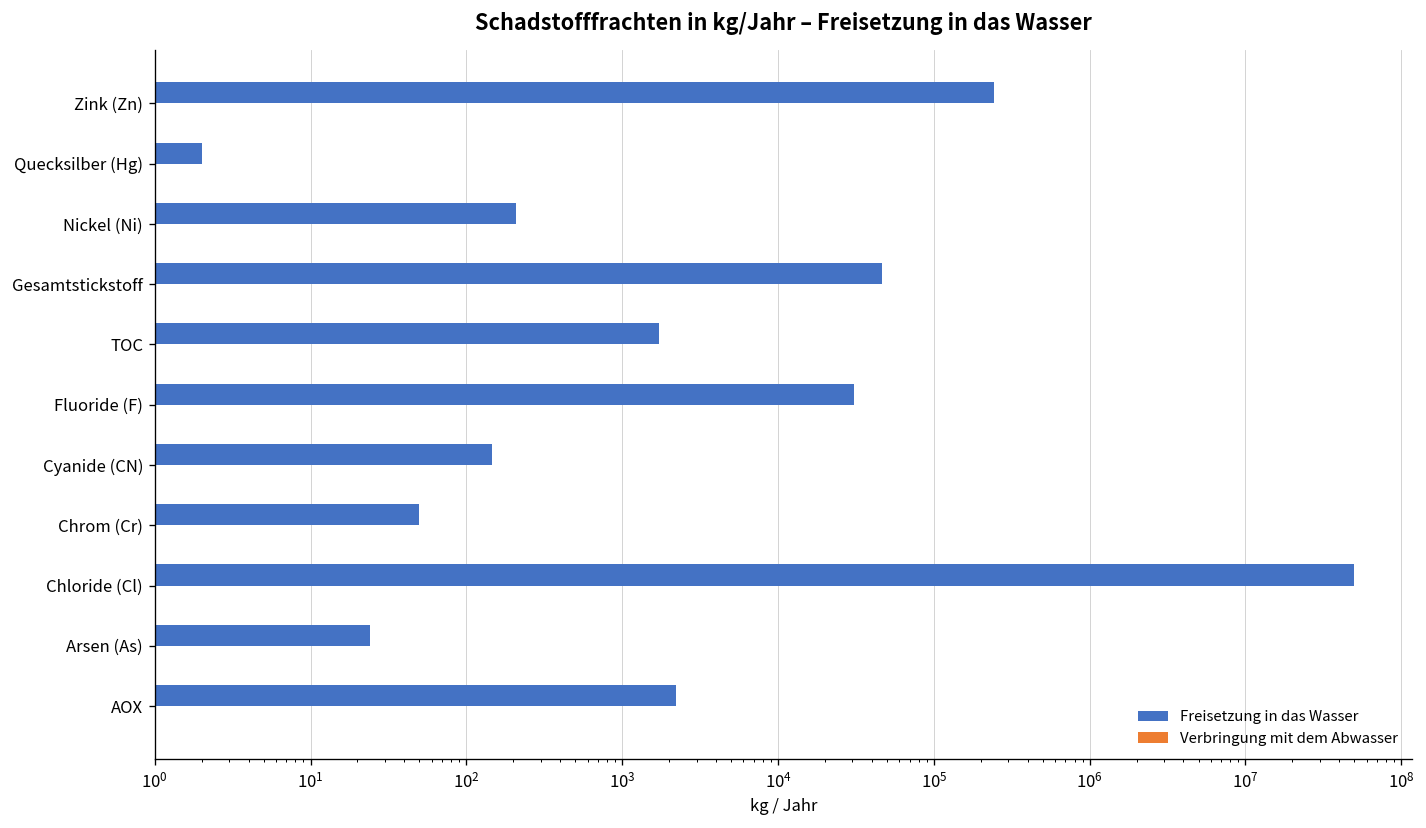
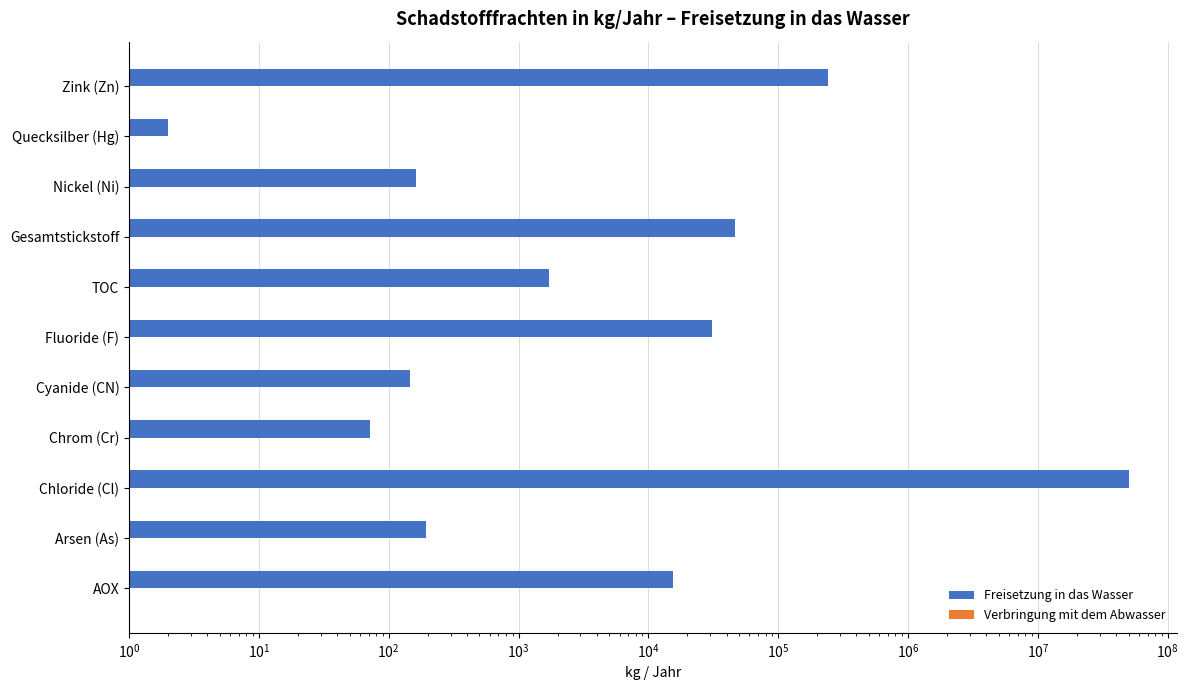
  {
    "Freisetzung in das Wasser": {
      "Zink (Zn)": 240000,
      "Quecksilber (Hg)": 2,
-     "Nickel (Ni)": 210,
+     "Nickel (Ni)": 160,
      "Gesamtstickstoff": 46000,
      "TOC": 1700,
      "Fluoride (F)": 31000,
      "Cyanide (CN)": 150,
-     "Chrom (Cr)": 50,
+     "Chrom (Cr)": 70,
      "Chloride (Cl)": 50000000,
-     "Arsen (As)": 24,
-     "AOX": 2200
+     "Arsen (As)": 190,
+     "AOX": 15000
    }
  }
